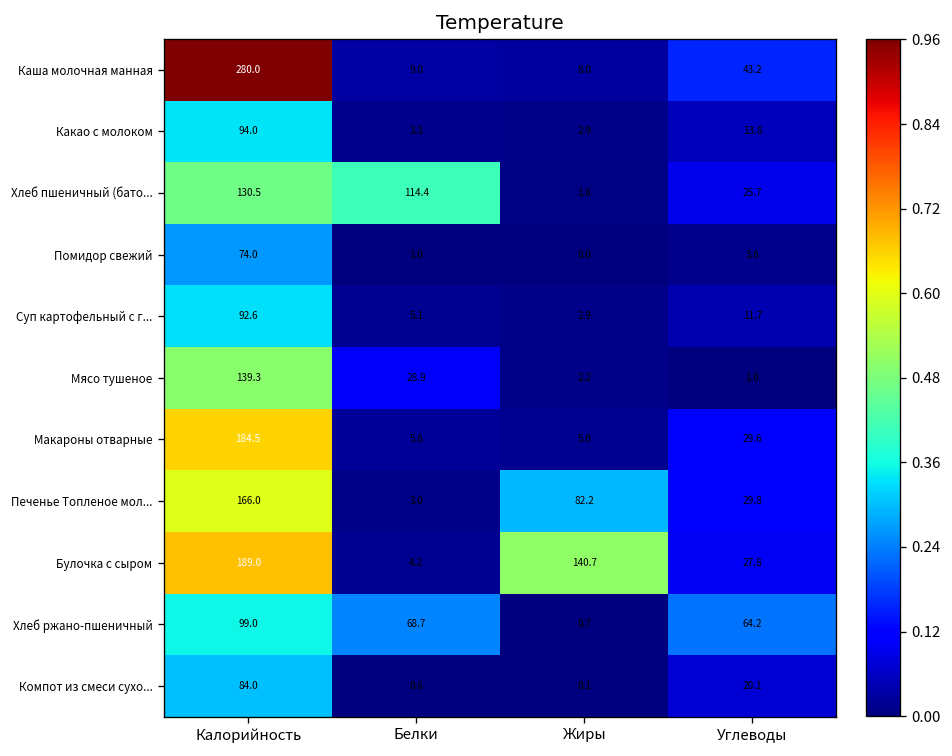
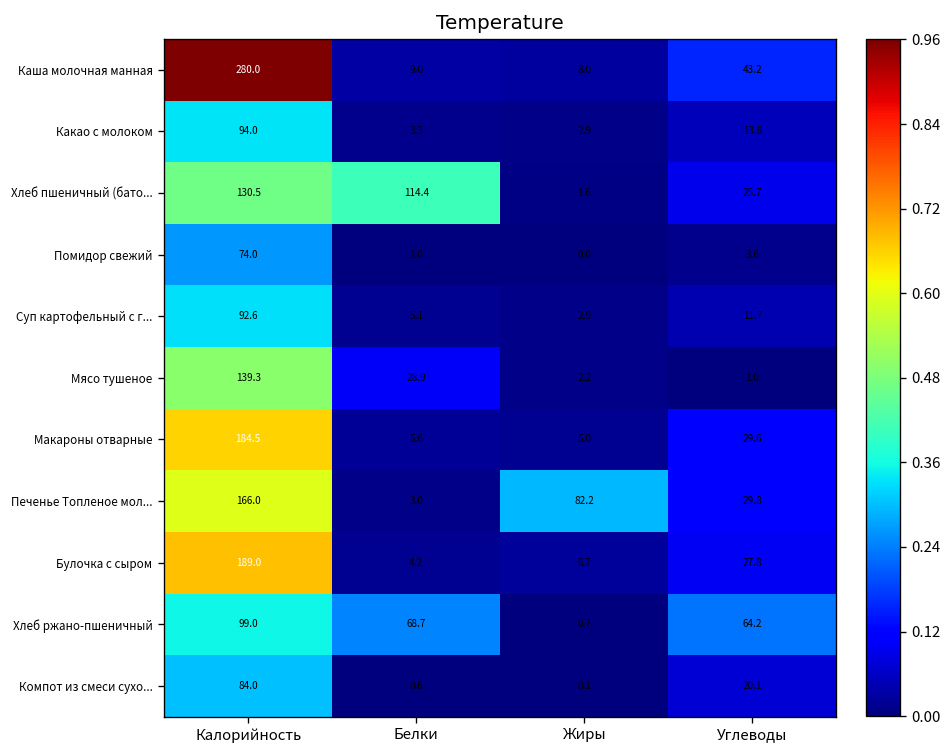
  {
    "Каша молочная манная": {
      "Калорийность": 280.0,
      "Белки": 9.0,
      "Жиры": 8.0,
      "Углеводы": 43.2
    },
    "Какао с молоком": {
      "Калорийность": 94.0,
      "Белки": 3.3,
      "Жиры": 2.9,
      "Углеводы": 13.8
    },
    "Хлеб пшеничный (бато...": {
      "Калорийность": 130.5,
      "Белки": 114.4,
      "Жиры": 1.6,
      "Углеводы": 25.7
    },
    "Помидор свежий": {
      "Калорийность": 74.0,
      "Белки": 1.0,
      "Жиры": 0.0,
      "Углеводы": 3.6
    },
    "Суп картофельный с г...": {
      "Калорийность": 92.6,
      "Белки": 5.1,
      "Жиры": 2.9,
      "Углеводы": 11.7
    },
    "Мясо тушеное": {
      "Калорийность": 139.3,
      "Белки": 28.9,
      "Жиры": 2.2,
      "Углеводы": 1.0
    },
    "Макароны отварные": {
      "Калорийность": 184.5,
      "Белки": 5.6,
      "Жиры": 5.0,
      "Углеводы": 29.6
    },
    "Печенье Топленое мол...": {
      "Калорийность": 166.0,
      "Белки": 3.0,
      "Жиры": 82.2,
      "Углеводы": 29.8
    },
    "Булочка с сыром": {
      "Калорийность": 189.0,
      "Белки": 4.2,
-     "Жиры": 140.7,
+     "Жиры": 6.7,
      "Углеводы": 27.8
    },
    "Хлеб ржано-пшеничный": {
      "Калорийность": 99.0,
      "Белки": 68.7,
      "Жиры": 0.7,
      "Углеводы": 64.2
    },
    "Компот из смеси сухо...": {
      "Калорийность": 84.0,
      "Белки": 0.6,
      "Жиры": 0.1,
      "Углеводы": 20.1
    }
  }
